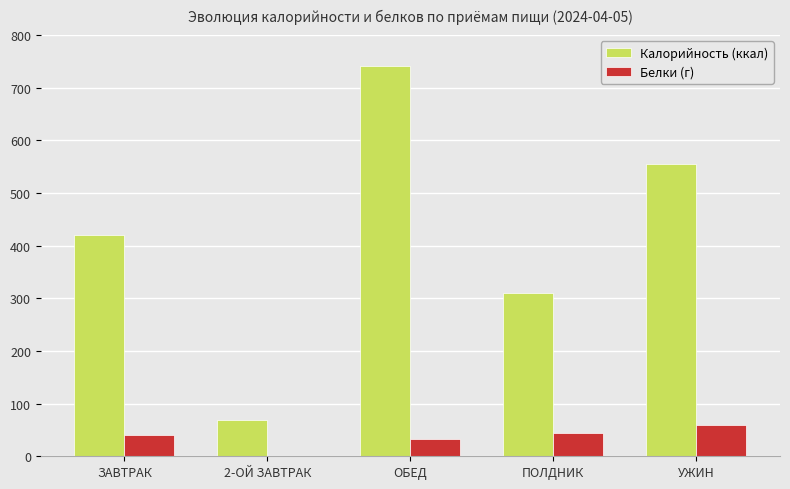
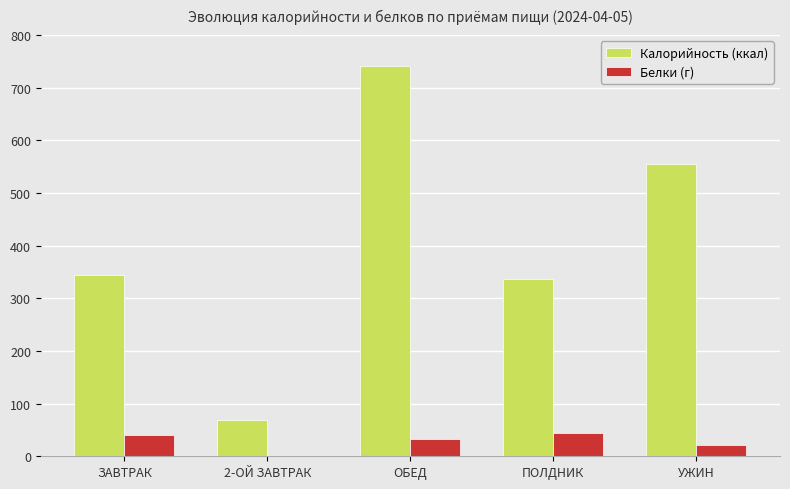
  {
    "Калорийность (ккал)": {
-     "ЗАВТРАК": 420,
+     "ЗАВТРАК": 340,
      "2-ОЙ ЗАВТРАК": 70,
      "ОБЕД": 740,
-     "ПОЛДНИК": 310,
+     "ПОЛДНИК": 340,
      "УЖИН": 560
    },
    "Белки (г)": {
      "ЗАВТРАК": 40,
      "2-ОЙ ЗАВТРАК": 0,
      "ОБЕД": 30,
      "ПОЛДНИК": 40,
-     "УЖИН": 60
+     "УЖИН": 20
    }
  }
